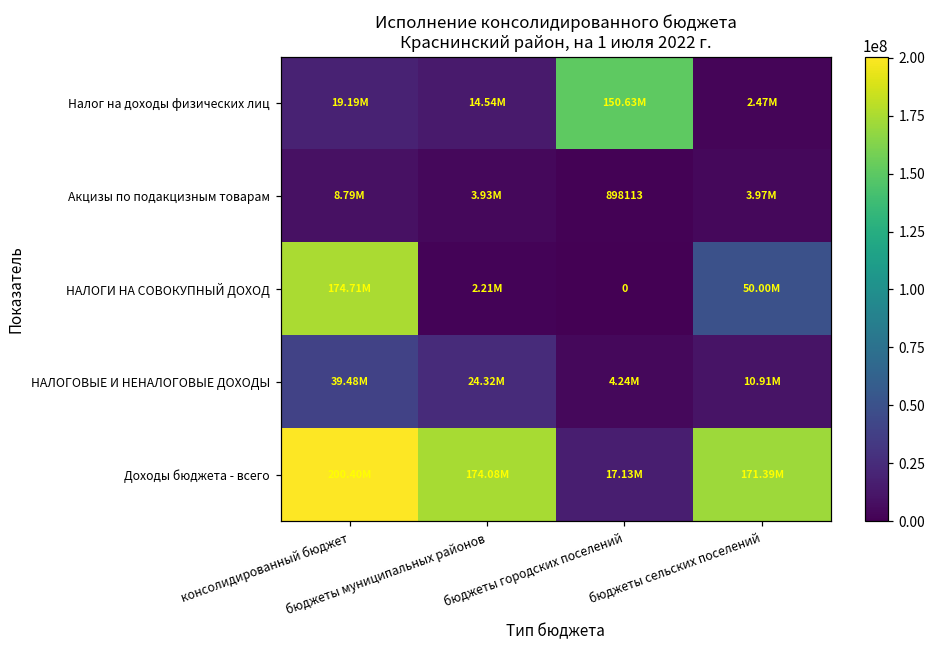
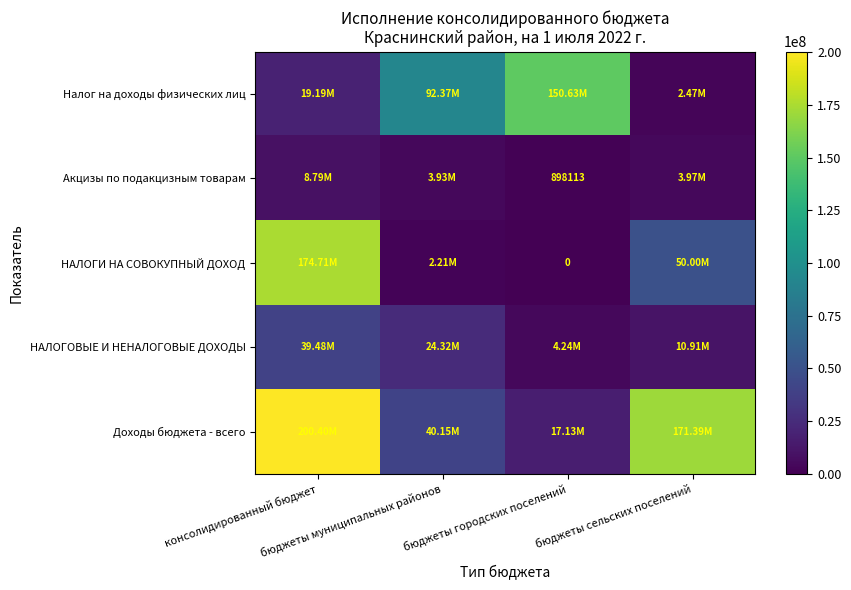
  {
    "Налог на доходы физических лиц": {
      "консолидированный бюджет": "19.19M",
-     "бюджеты муниципальных районов": "14.54M",
+     "бюджеты муниципальных районов": "92.37M",
      "бюджеты городских поселений": "150.63M",
      "бюджеты сельских поселений": "2.47M"
    },
    "Акцизы по подакцизным товарам": {
      "консолидированный бюджет": "8.79M",
      "бюджеты муниципальных районов": "3.93M",
      "бюджеты городских поселений": "898113",
      "бюджеты сельских поселений": "3.97M"
    },
    "НАЛОГИ НА СОВОКУПНЫЙ ДОХОД": {
      "консолидированный бюджет": "174.71M",
      "бюджеты муниципальных районов": "2.21M",
      "бюджеты городских поселений": "0",
      "бюджеты сельских поселений": "50.00M"
    },
    "НАЛОГОВЫЕ И НЕНАЛОГОВЫЕ ДОХОДЫ": {
      "консолидированный бюджет": "39.48M",
      "бюджеты муниципальных районов": "24.32M",
      "бюджеты городских поселений": "4.24M",
      "бюджеты сельских поселений": "10.91M"
    },
    "Доходы бюджета - всего": {
-     "бюджеты муниципальных районов": "174.08M",
+     "бюджеты муниципальных районов": "40.15M",
      "бюджеты городских поселений": "17.13M",
      "бюджеты сельских поселений": "171.39M"
    }
  }
